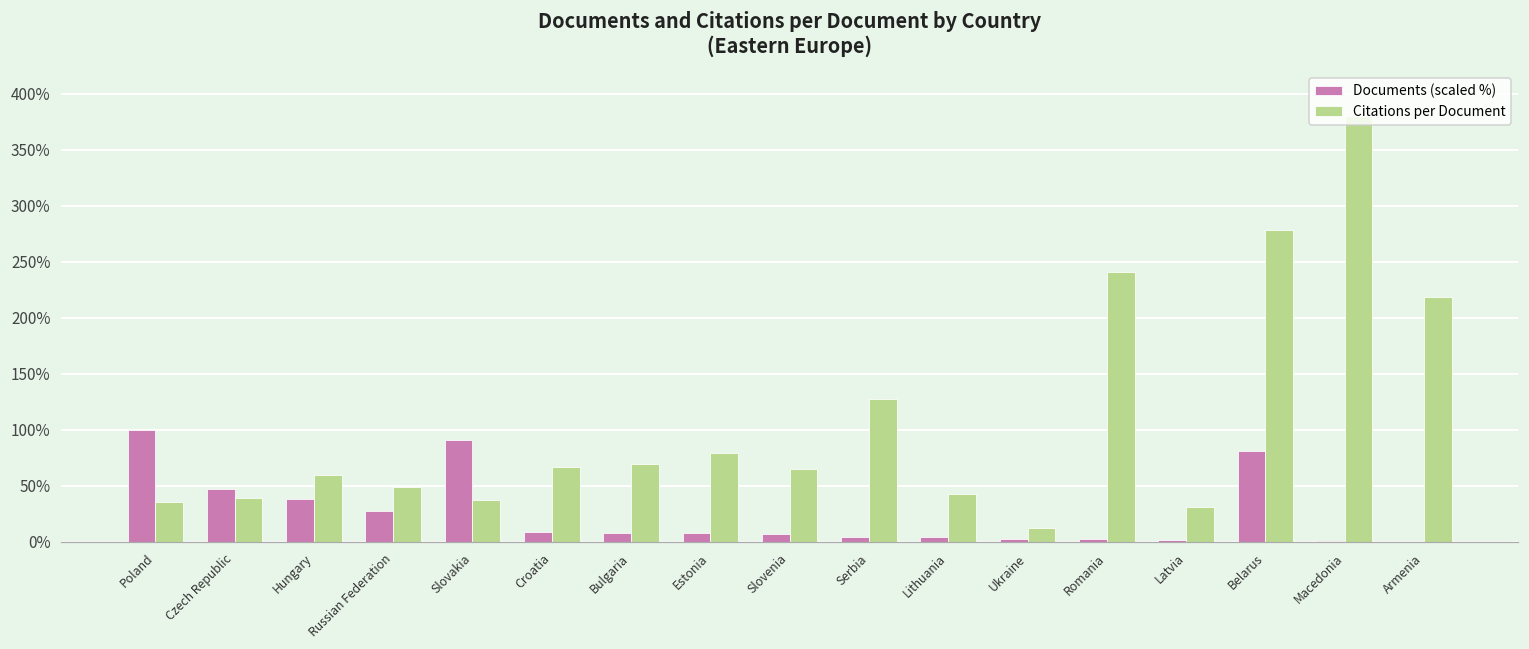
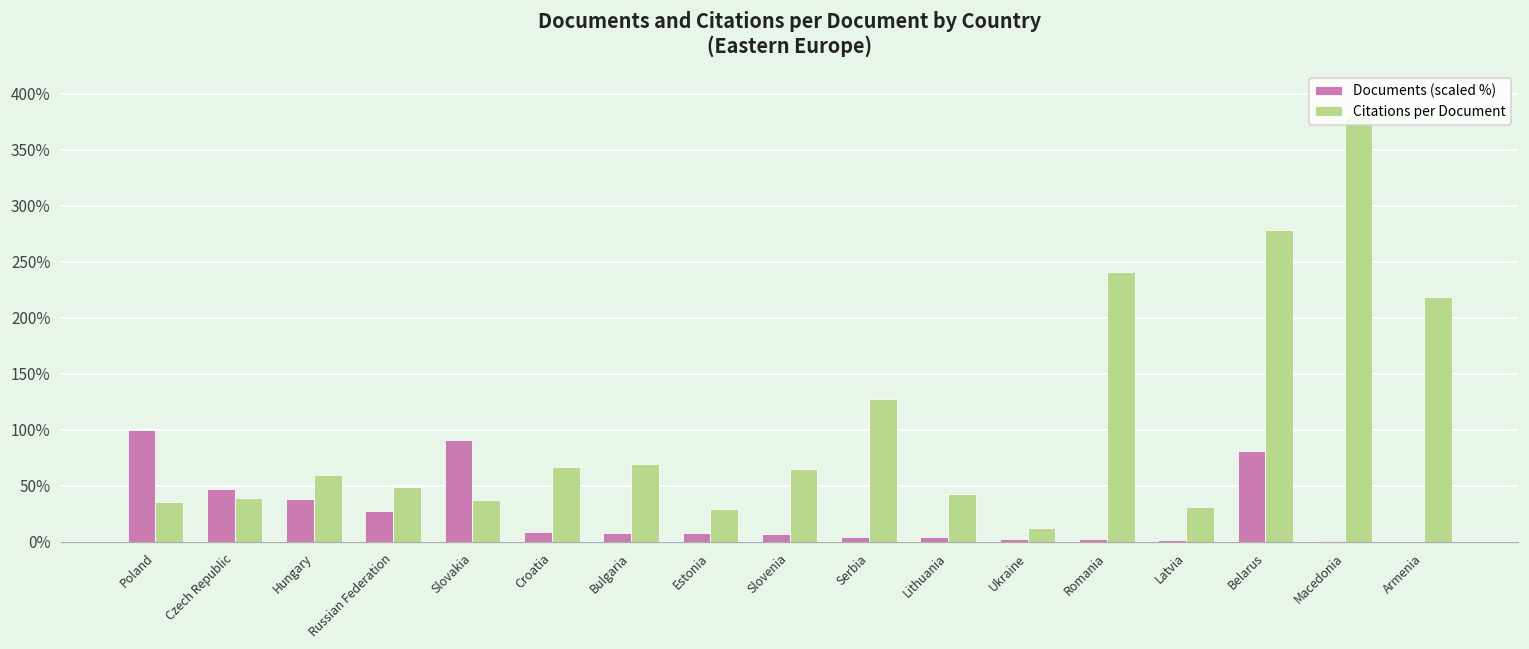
  {
    "Documents (scaled %)": {
      "Poland": "100%",
      "Czech Republic": "47%",
      "Hungary": "39%",
      "Russian Federation": "27%",
      "Slovakia": "91%",
      "Croatia": "9%",
      "Bulgaria": "8%",
      "Estonia": "8%",
      "Slovenia": "7%",
      "Serbia": "5%",
      "Lithuania": "4%",
      "Ukraine": "3%",
      "Romania": "2%",
      "Belarus": "81%"
    },
    "Citations per Document": {
      "Poland": "36%",
      "Czech Republic": "40%",
      "Hungary": "60%",
      "Russian Federation": "49%",
      "Slovakia": "37%",
      "Croatia": "67%",
      "Bulgaria": "70%",
-     "Estonia": "80%",
+     "Estonia": "29%",
      "Slovenia": "65%",
      "Serbia": "128%",
      "Lithuania": "43%",
      "Ukraine": "13%",
      "Romania": "241%",
      "Latvia": "31%",
      "Belarus": "278%",
      "Armenia": "219%"
    }
  }
